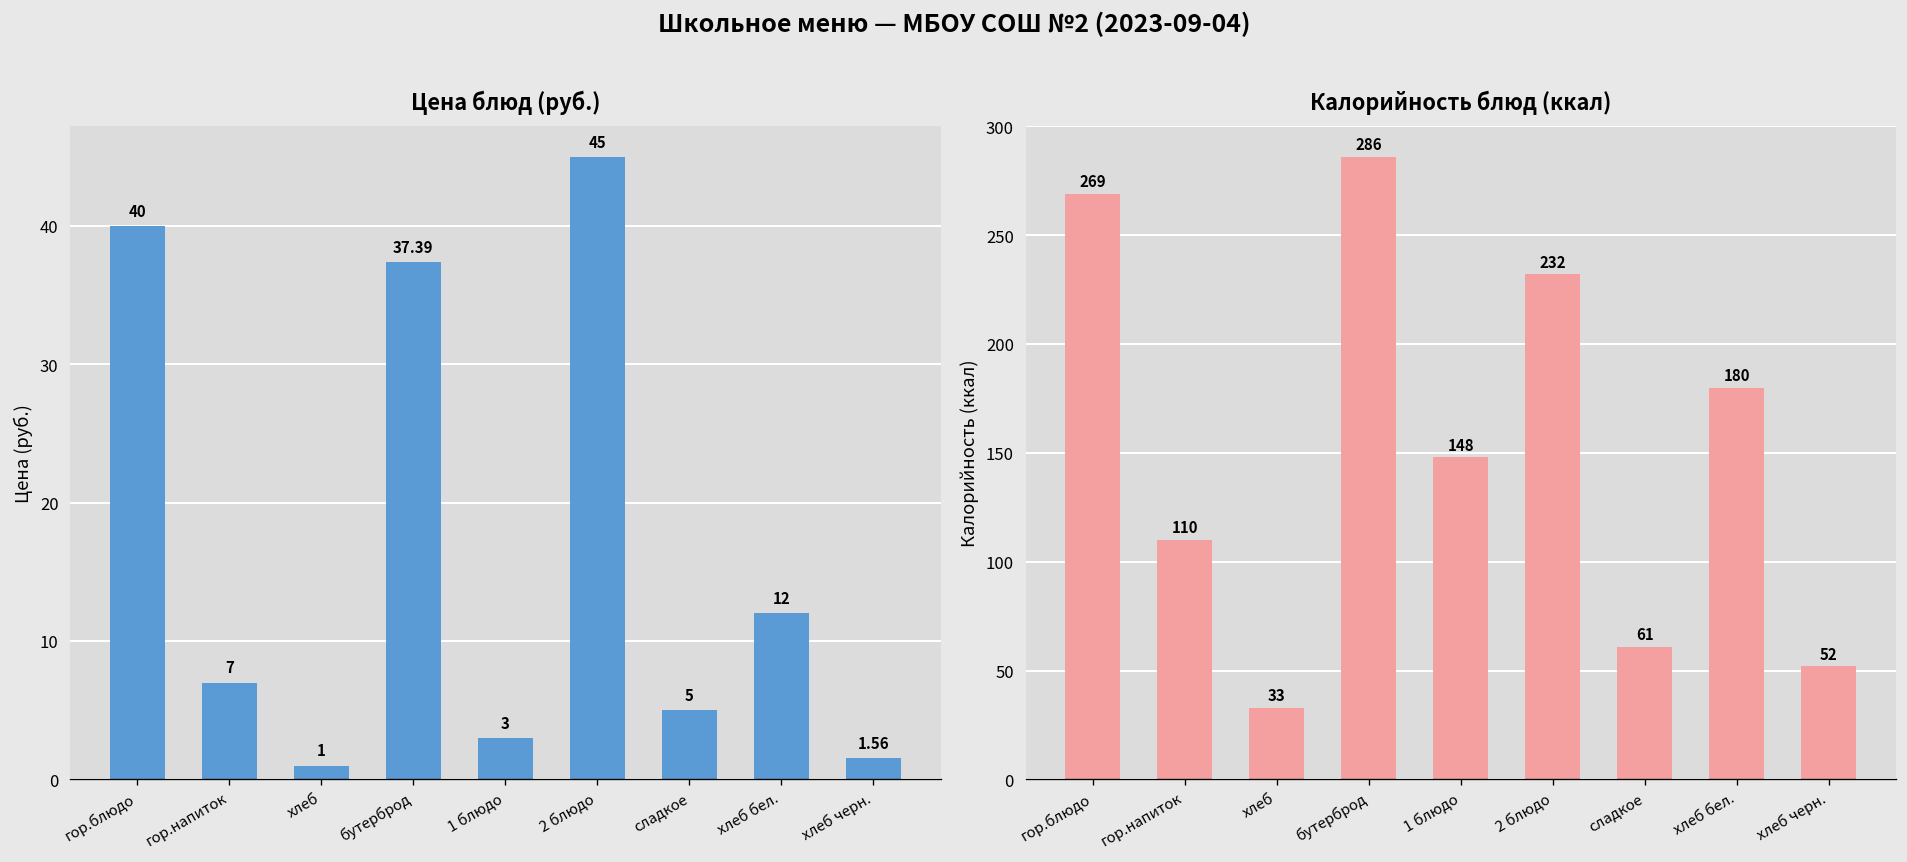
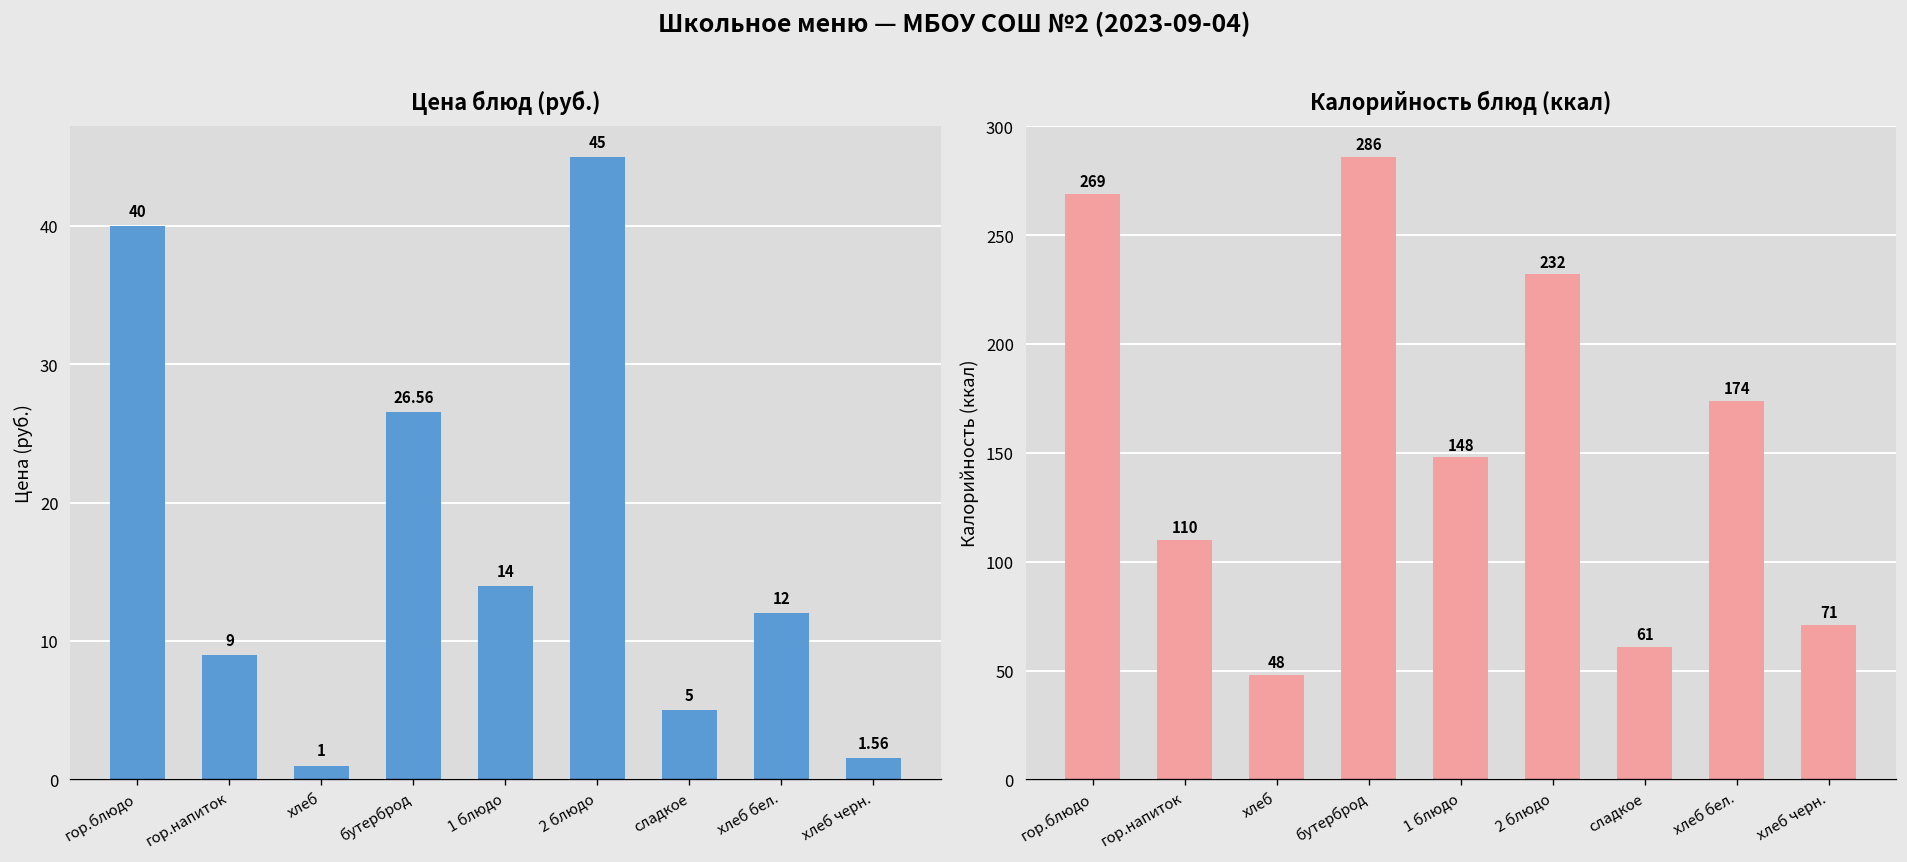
  {
    "Цена блюд (руб.)": {
      "гор.блюдо": 40,
-     "гор.напиток": 7,
+     "гор.напиток": 9,
      "хлеб": 1,
-     "бутерброд": 37.39,
-     "1 блюдо": 3,
+     "бутерброд": 26.56,
+     "1 блюдо": 14,
      "2 блюдо": 45,
      "сладкое": 5,
      "хлеб бел.": 12,
      "хлеб черн.": 1.56
    },
    "Калорийность блюд (ккал)": {
      "гор.блюдо": 269,
      "гор.напиток": 110,
-     "хлеб": 33,
+     "хлеб": 48,
      "бутерброд": 286,
      "1 блюдо": 148,
      "2 блюдо": 232,
      "сладкое": 61,
-     "хлеб бел.": 180,
-     "хлеб черн.": 52
+     "хлеб бел.": 174,
+     "хлеб черн.": 71
    }
  }
